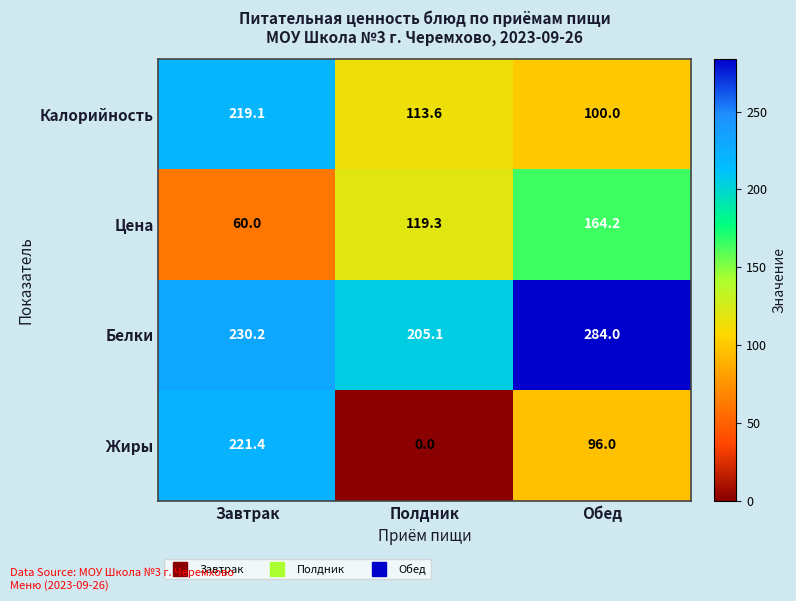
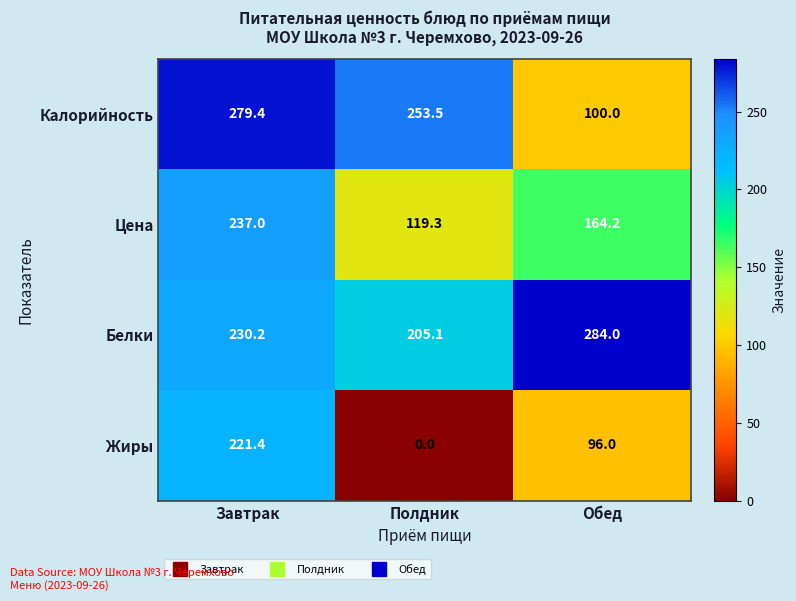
  {
    "Калорийность": {
-     "Завтрак": 219.1,
-     "Полдник": 113.6,
+     "Завтрак": 279.4,
+     "Полдник": 253.5,
      "Обед": 100.0
    },
    "Цена": {
-     "Завтрак": 60.0,
+     "Завтрак": 237.0,
      "Полдник": 119.3,
      "Обед": 164.2
    },
    "Белки": {
      "Завтрак": 230.2,
      "Полдник": 205.1,
      "Обед": 284.0
    },
    "Жиры": {
      "Завтрак": 221.4,
      "Полдник": 0.0,
      "Обед": 96.0
    }
  }
